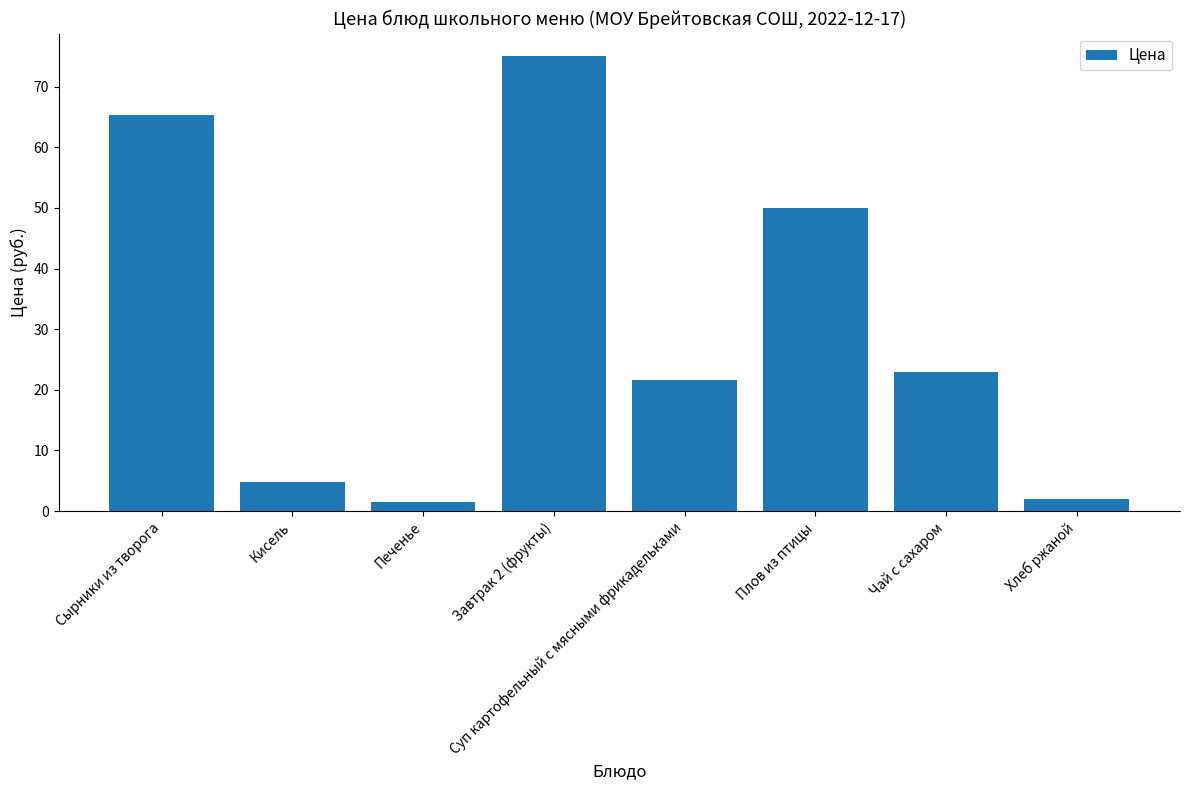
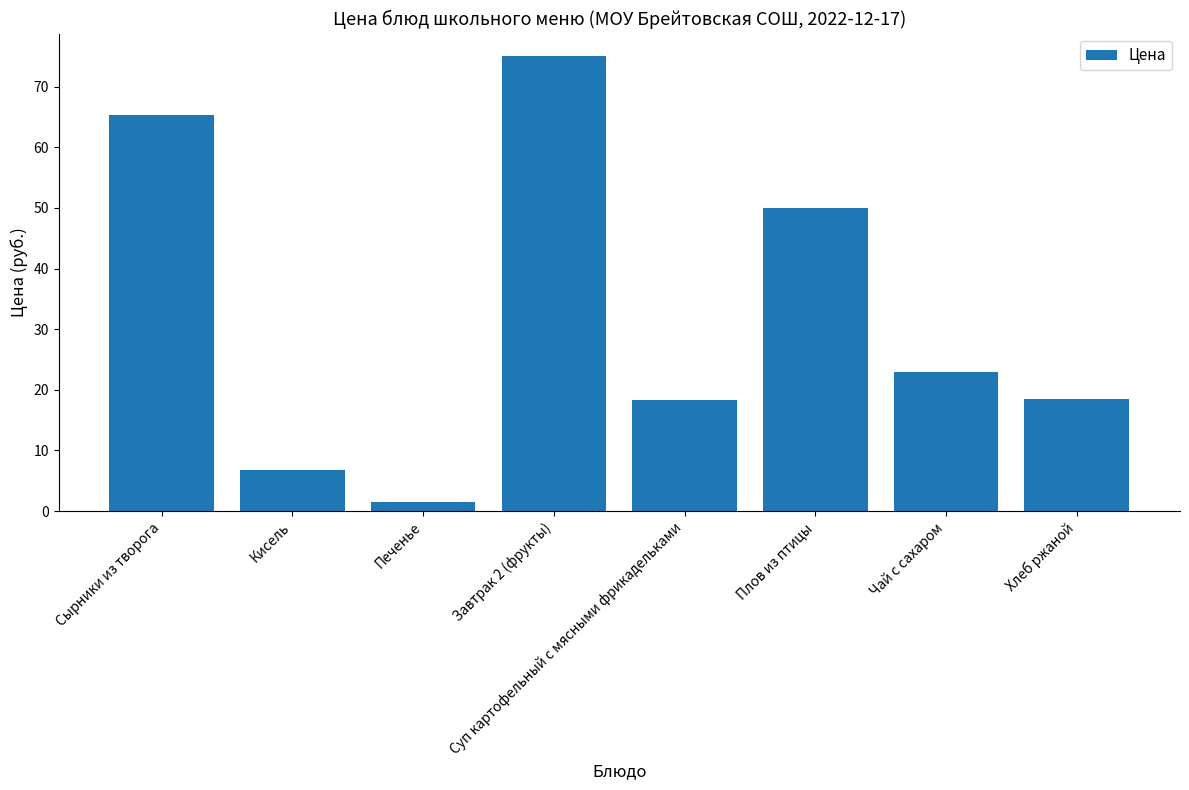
  {
    "Сырники из творога": 65,
-   "Кисель": 5,
+   "Кисель": 7,
    "Печенье": 1,
    "Завтрак 2 (фрукты)": 75,
-   "Суп картофельный с мясными фрикадельками": 22,
+   "Суп картофельный с мясными фрикадельками": 18,
    "Плов из птицы": 50,
    "Чай с сахаром": 23,
-   "Хлеб ржаной": 2
+   "Хлеб ржаной": 19
  }
